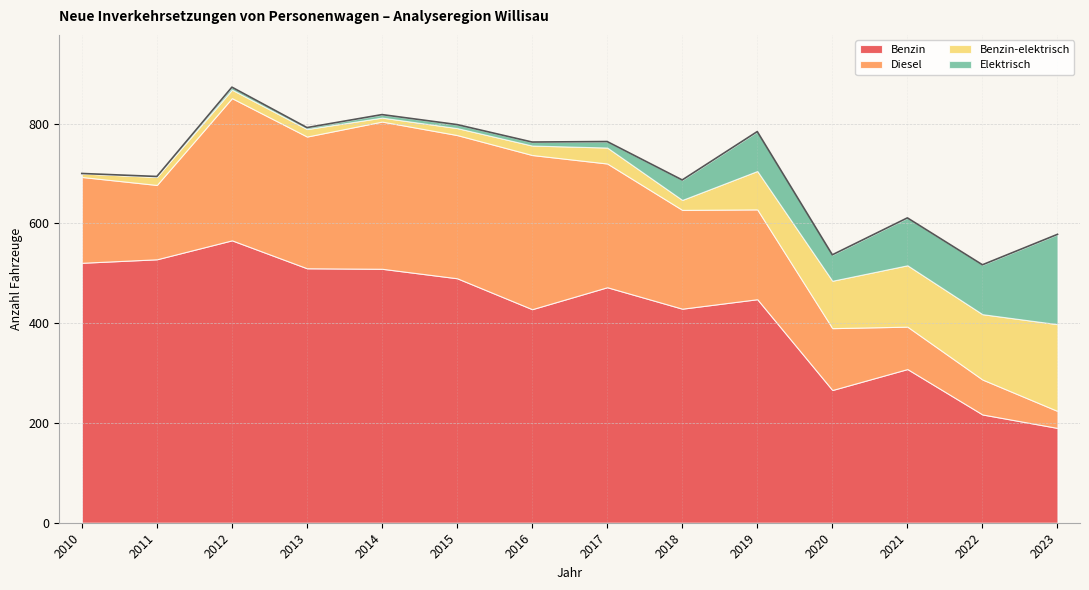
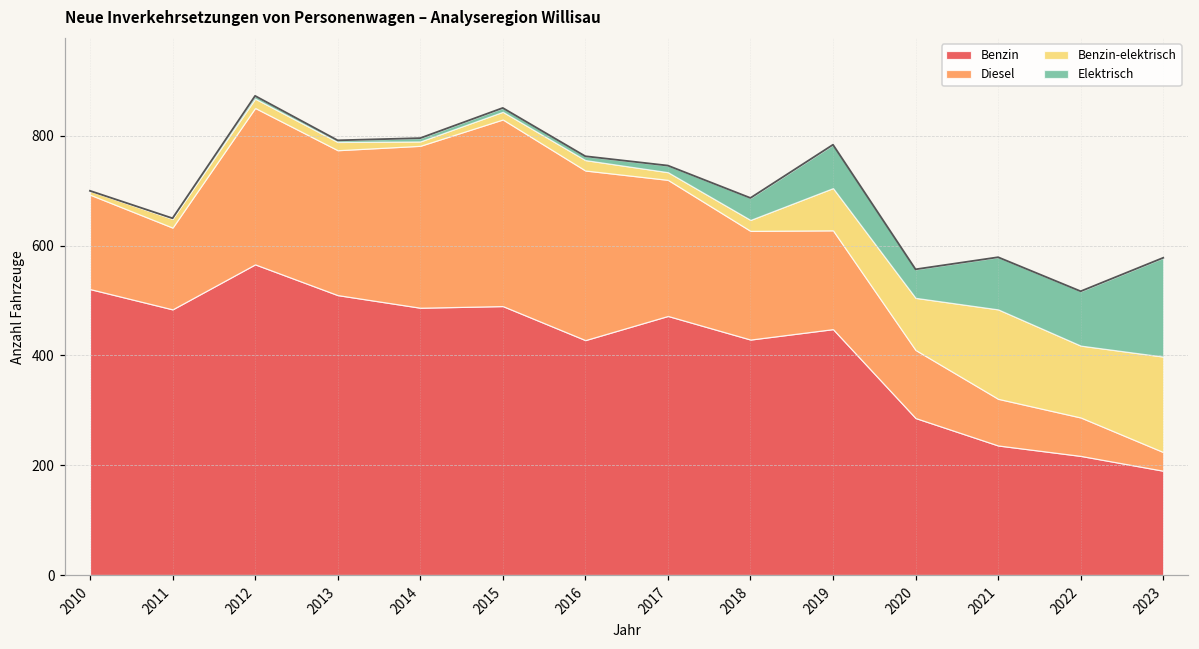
  {
    "Benzin": {
      "2010": 520,
-     "2011": 530,
+     "2011": 480,
      "2012": 570,
      "2013": 510,
-     "2014": 510,
+     "2014": 490,
      "2015": 490,
      "2016": 430,
      "2017": 470,
      "2018": 430,
      "2019": 450,
-     "2020": 270,
-     "2021": 310,
+     "2020": 290,
+     "2021": 240,
      "2022": 220,
      "2023": 190
    },
    "Diesel": {
      "2010": 170,
      "2011": 150,
      "2012": 290,
      "2013": 260,
      "2014": 300,
-     "2015": 290,
+     "2015": 340,
      "2016": 310,
      "2017": 250,
      "2018": 200,
      "2019": 180,
      "2020": 120,
      "2021": 90,
      "2022": 70,
      "2023": 30
    },
    "Benzin-elektrisch": {
      "2014": 10,
      "2015": 10,
      "2016": 20,
-     "2017": 30,
+     "2017": 10,
      "2018": 20,
      "2019": 80,
      "2020": 100,
-     "2021": 120,
+     "2021": 160,
      "2022": 130,
      "2023": 170
    },
    "Elektrisch": {
      "2014": 10,
      "2015": 10,
      "2016": 10,
      "2017": 10,
      "2018": 40,
      "2019": 80,
      "2020": 50,
      "2021": 100,
      "2022": 100,
      "2023": 180
    }
  }
